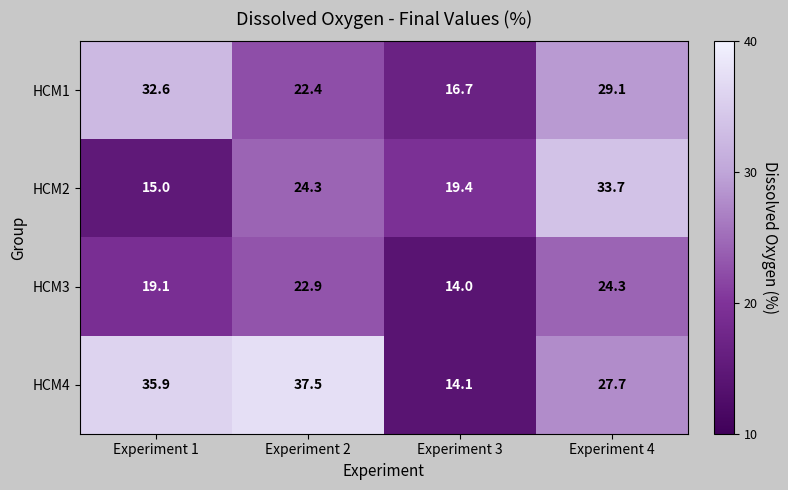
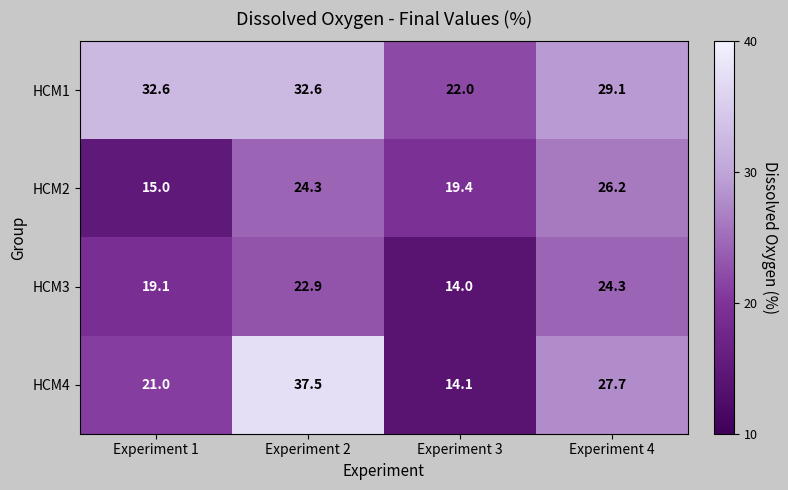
  {
    "HCM1": {
      "Experiment 1": 32.6,
-     "Experiment 2": 22.4,
-     "Experiment 3": 16.7,
+     "Experiment 2": 32.6,
+     "Experiment 3": 22.0,
      "Experiment 4": 29.1
    },
    "HCM2": {
      "Experiment 1": 15.0,
      "Experiment 2": 24.3,
      "Experiment 3": 19.4,
-     "Experiment 4": 33.7
+     "Experiment 4": 26.2
    },
    "HCM3": {
      "Experiment 1": 19.1,
      "Experiment 2": 22.9,
      "Experiment 3": 14.0,
      "Experiment 4": 24.3
    },
    "HCM4": {
-     "Experiment 1": 35.9,
+     "Experiment 1": 21.0,
      "Experiment 2": 37.5,
      "Experiment 3": 14.1,
      "Experiment 4": 27.7
    }
  }
